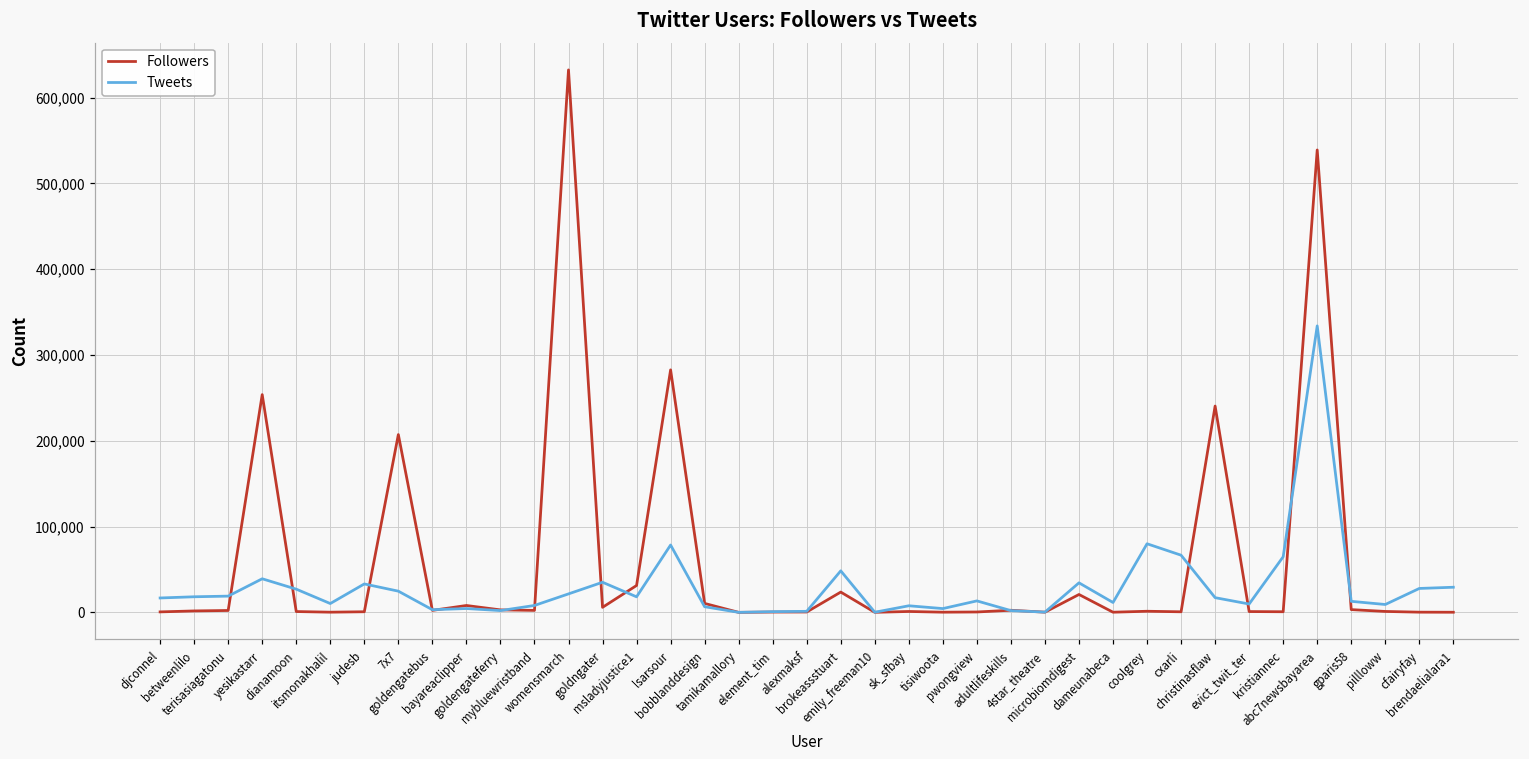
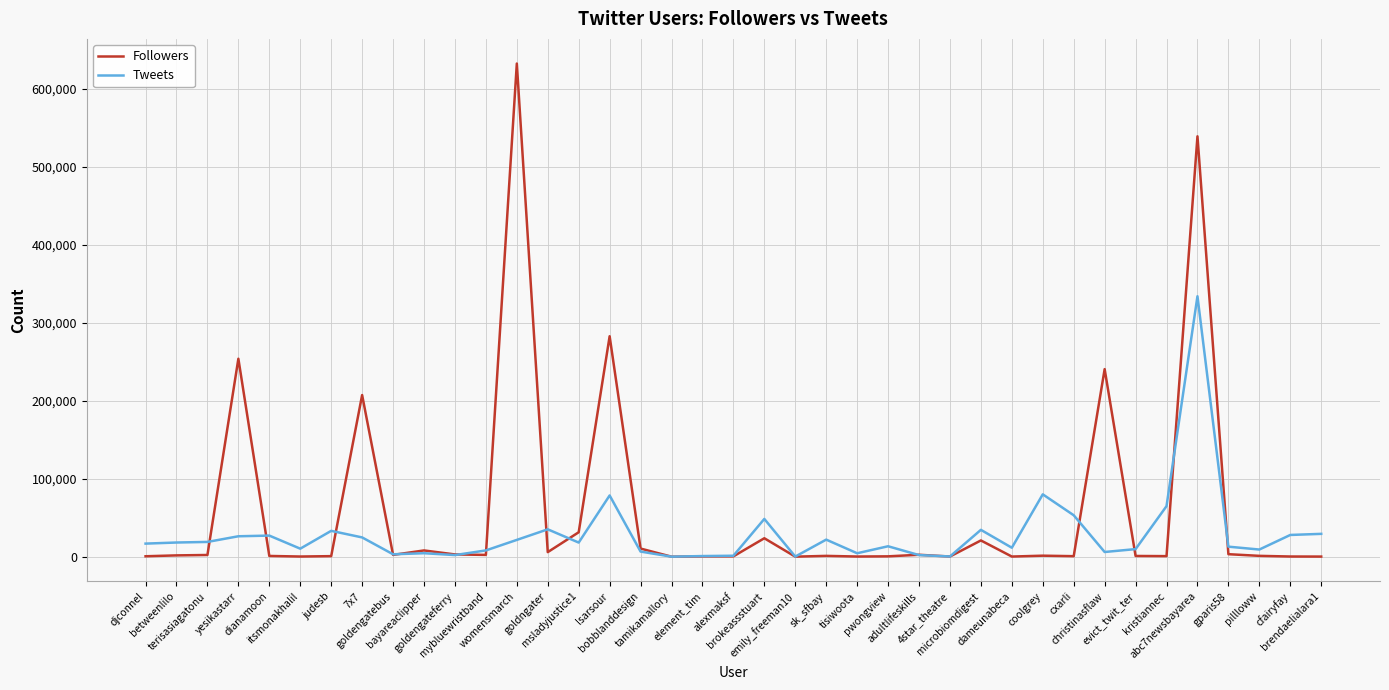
  {
    "Followers": {
      "djconnel": "0",
      "betweenlilo": "0",
      "terisasiagatonu": "0",
      "yesikastarr": "250,000",
      "dianamoon": "0",
      "itsmonakhalil": "0",
      "judesb": "0",
      "7x7": "210,000",
      "bayareaclipper": "10,000",
      "mybluewristband": "0",
      "womensmarch": "630,000",
      "goldngater": "10,000",
      "msladyjustice1": "30,000",
      "lsarsour": "280,000",
      "bobblanddesign": "10,000",
      "brokeassstuart": "20,000",
      "sk_sfbay": "0",
      "tisiwoota": "0",
      "pwongview": "0",
      "microbiomdigest": "20,000",
      "dameunabeca": "0",
      "coolgrey": "0",
      "cxarli": "0",
      "christinasflaw": "240,000",
      "evict_twit_ter": "0",
      "kristiannec": "0",
      "abc7newsbayarea": "540,000",
      "gparis58": "0",
      "pillloww": "0",
      "cfairyfay": "0",
      "brendaelialara1": "0"
    },
    "Tweets": {
      "djconnel": "20,000",
      "betweenlilo": "20,000",
      "terisasiagatonu": "20,000",
-     "yesikastarr": "40,000",
+     "yesikastarr": "30,000",
      "dianamoon": "30,000",
      "itsmonakhalil": "10,000",
      "judesb": "30,000",
      "7x7": "20,000",
      "bayareaclipper": "0",
      "mybluewristband": "10,000",
      "womensmarch": "20,000",
      "goldngater": "40,000",
      "msladyjustice1": "20,000",
      "lsarsour": "80,000",
      "bobblanddesign": "10,000",
      "brokeassstuart": "50,000",
-     "sk_sfbay": "10,000",
+     "sk_sfbay": "20,000",
      "tisiwoota": "0",
      "pwongview": "10,000",
      "microbiomdigest": "30,000",
      "dameunabeca": "10,000",
      "coolgrey": "80,000",
-     "cxarli": "70,000",
-     "christinasflaw": "20,000",
+     "cxarli": "50,000",
+     "christinasflaw": "10,000",
      "evict_twit_ter": "10,000",
      "kristiannec": "60,000",
      "abc7newsbayarea": "330,000",
      "gparis58": "10,000",
      "pillloww": "10,000",
      "cfairyfay": "30,000",
      "brendaelialara1": "30,000"
    }
  }
